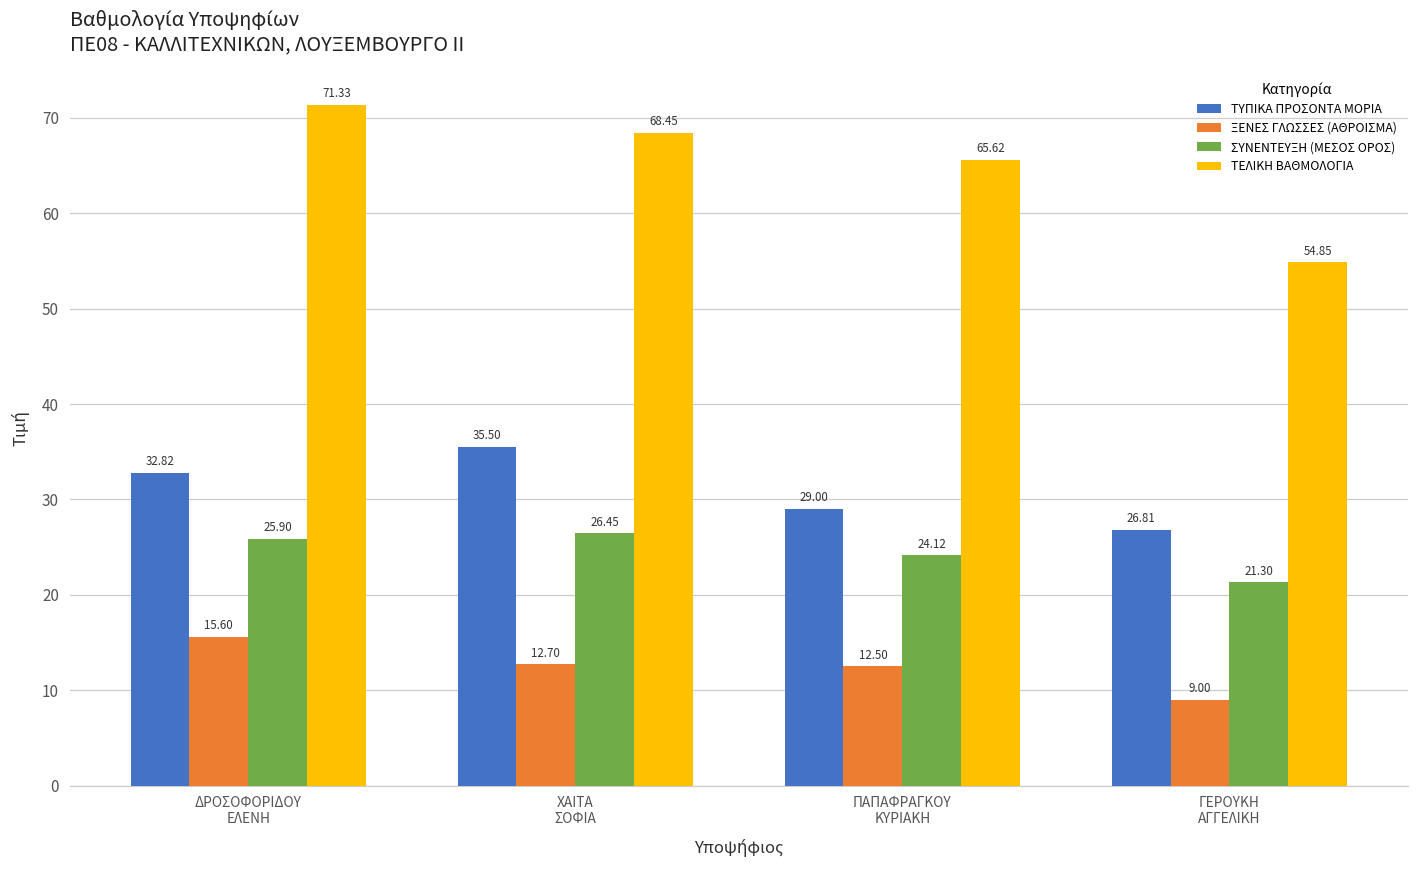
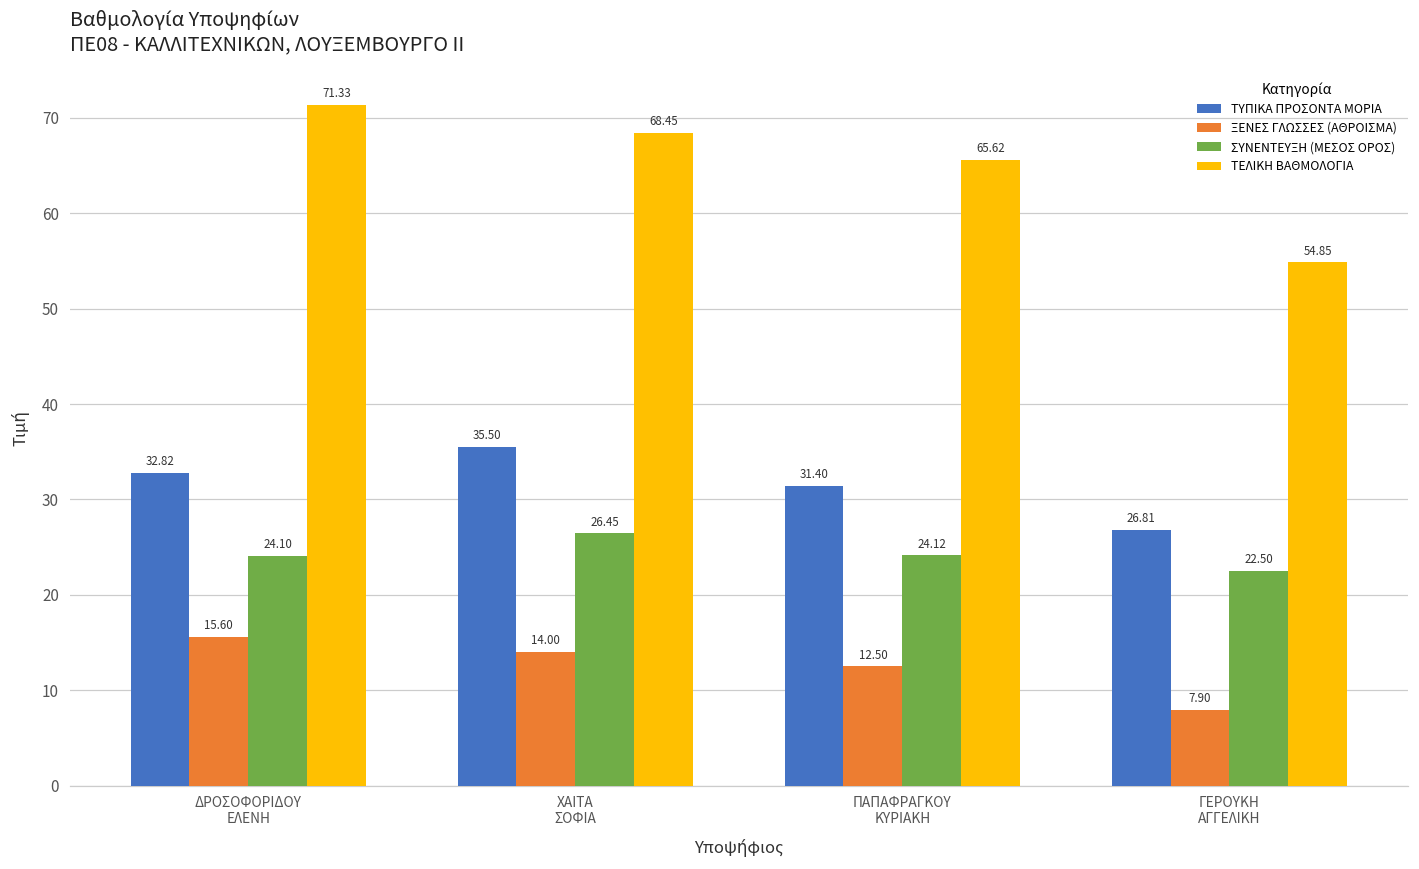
  {
    "ΤΥΠΙΚΑ ΠΡΟΣΟΝΤΑ ΜΟΡΙΑ": {
      "ΔΡΟΣΟΦΟΡΙΔΟΥ ΕΛΕΝΗ": 32.82,
      "ΧΑΙΤΑ ΣΟΦΙΑ": 35.50,
-     "ΠΑΠΑΦΡΑΓΚΟΥ ΚΥΡΙΑΚΗ": 29.00,
+     "ΠΑΠΑΦΡΑΓΚΟΥ ΚΥΡΙΑΚΗ": 31.40,
      "ΓΕΡΟΥΚΗ ΑΓΓΕΛΙΚΗ": 26.81
    },
    "ΞΕΝΕΣ ΓΛΩΣΣΕΣ (ΑΘΡΟΙΣΜΑ)": {
      "ΔΡΟΣΟΦΟΡΙΔΟΥ ΕΛΕΝΗ": 15.60,
-     "ΧΑΙΤΑ ΣΟΦΙΑ": 12.70,
+     "ΧΑΙΤΑ ΣΟΦΙΑ": 14.00,
      "ΠΑΠΑΦΡΑΓΚΟΥ ΚΥΡΙΑΚΗ": 12.50,
-     "ΓΕΡΟΥΚΗ ΑΓΓΕΛΙΚΗ": 9.00
+     "ΓΕΡΟΥΚΗ ΑΓΓΕΛΙΚΗ": 7.90
    },
    "ΣΥΝΕΝΤΕΥΞΗ (ΜΕΣΟΣ ΟΡΟΣ)": {
-     "ΔΡΟΣΟΦΟΡΙΔΟΥ ΕΛΕΝΗ": 25.90,
+     "ΔΡΟΣΟΦΟΡΙΔΟΥ ΕΛΕΝΗ": 24.10,
      "ΧΑΙΤΑ ΣΟΦΙΑ": 26.45,
      "ΠΑΠΑΦΡΑΓΚΟΥ ΚΥΡΙΑΚΗ": 24.12,
-     "ΓΕΡΟΥΚΗ ΑΓΓΕΛΙΚΗ": 21.30
+     "ΓΕΡΟΥΚΗ ΑΓΓΕΛΙΚΗ": 22.50
    },
    "ΤΕΛΙΚΗ ΒΑΘΜΟΛΟΓΙΑ": {
      "ΔΡΟΣΟΦΟΡΙΔΟΥ ΕΛΕΝΗ": 71.33,
      "ΧΑΙΤΑ ΣΟΦΙΑ": 68.45,
      "ΠΑΠΑΦΡΑΓΚΟΥ ΚΥΡΙΑΚΗ": 65.62,
      "ΓΕΡΟΥΚΗ ΑΓΓΕΛΙΚΗ": 54.85
    }
  }
